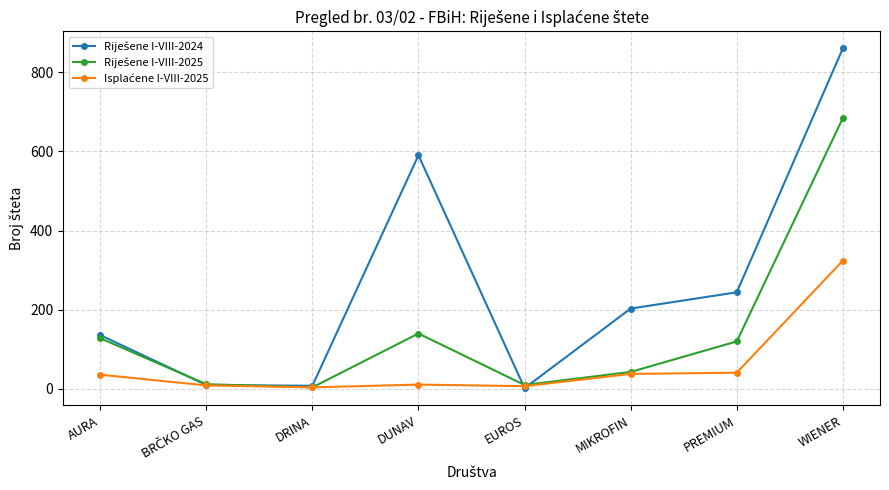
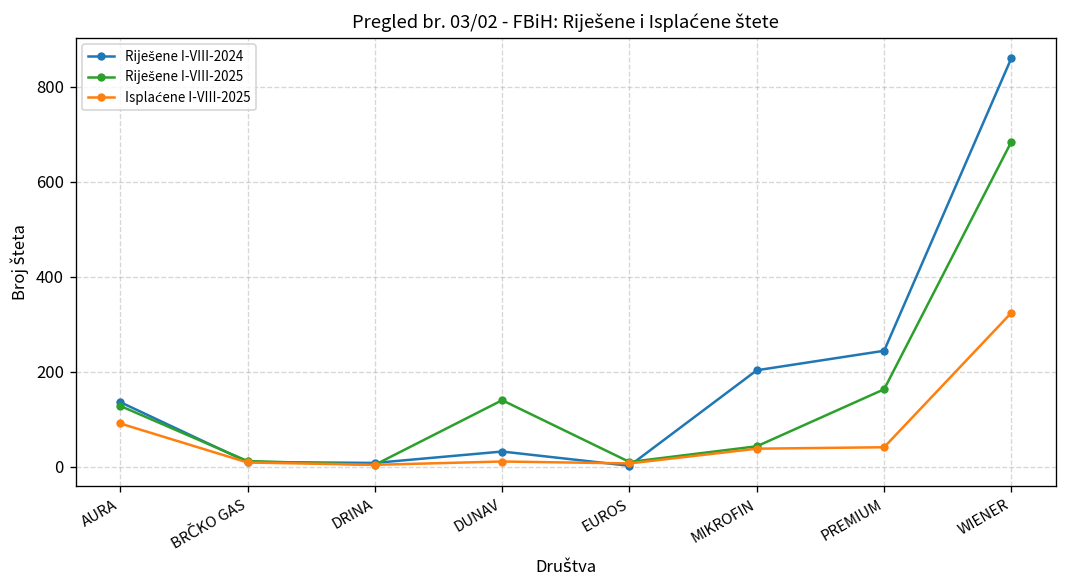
  {
    "Riješene I-VIII-2024": {
      "AURA": 140,
-     "DUNAV": 590,
+     "DUNAV": 30,
      "MIKROFIN": 200,
      "PREMIUM": 240,
      "WIENER": 860
    },
    "Riješene I-VIII-2025": {
      "AURA": 130,
      "DUNAV": 140,
-     "PREMIUM": 120,
+     "PREMIUM": 160,
      "WIENER": 680
    },
    "Isplaćene I-VIII-2025": {
-     "AURA": 40,
+     "AURA": 90,
      "DUNAV": 10,
      "PREMIUM": 40,
      "WIENER": 320
    }
  }
